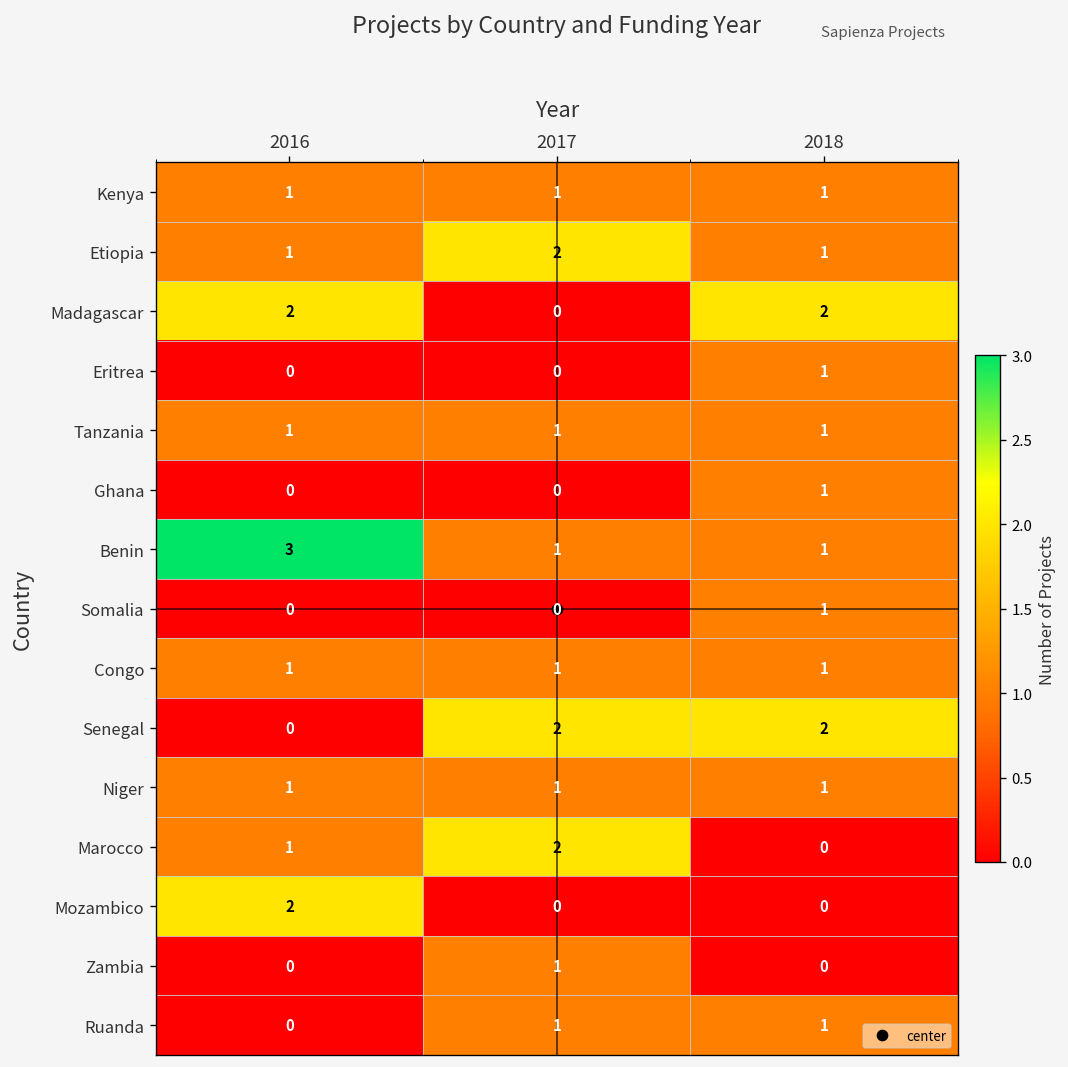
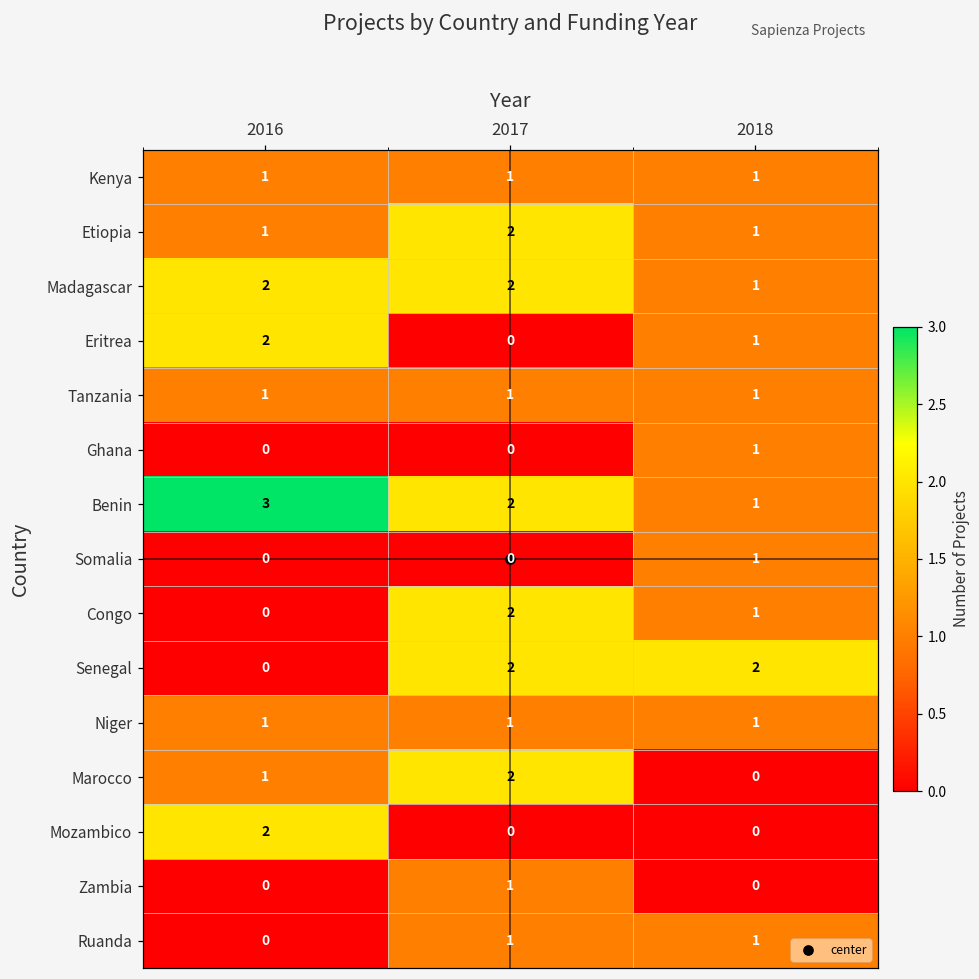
  {
    "Kenya": {
      "2016": 1,
      "2017": 1,
      "2018": 1
    },
    "Etiopia": {
      "2016": 1,
      "2017": 2,
      "2018": 1
    },
    "Madagascar": {
      "2016": 2,
-     "2017": 0,
-     "2018": 2
+     "2017": 2,
+     "2018": 1
    },
    "Eritrea": {
-     "2016": 0,
+     "2016": 2,
      "2017": 0,
      "2018": 1
    },
    "Tanzania": {
      "2016": 1,
      "2017": 1,
      "2018": 1
    },
    "Ghana": {
      "2016": 0,
      "2017": 0,
      "2018": 1
    },
    "Benin": {
      "2016": 3,
-     "2017": 1,
+     "2017": 2,
      "2018": 1
    },
    "Somalia": {
      "2016": 0,
      "2018": 1
    },
    "Congo": {
-     "2016": 1,
-     "2017": 1,
+     "2016": 0,
+     "2017": 2,
      "2018": 1
    },
    "Senegal": {
      "2016": 0,
      "2017": 2,
      "2018": 2
    },
    "Niger": {
      "2016": 1,
      "2017": 1,
      "2018": 1
    },
    "Marocco": {
      "2016": 1,
      "2017": 2,
      "2018": 0
    },
    "Mozambico": {
      "2016": 2,
      "2017": 0,
      "2018": 0
    },
    "Zambia": {
      "2016": 0,
      "2017": 1,
      "2018": 0
    },
    "Ruanda": {
      "2016": 0,
      "2017": 1,
      "2018": 1
    }
  }
